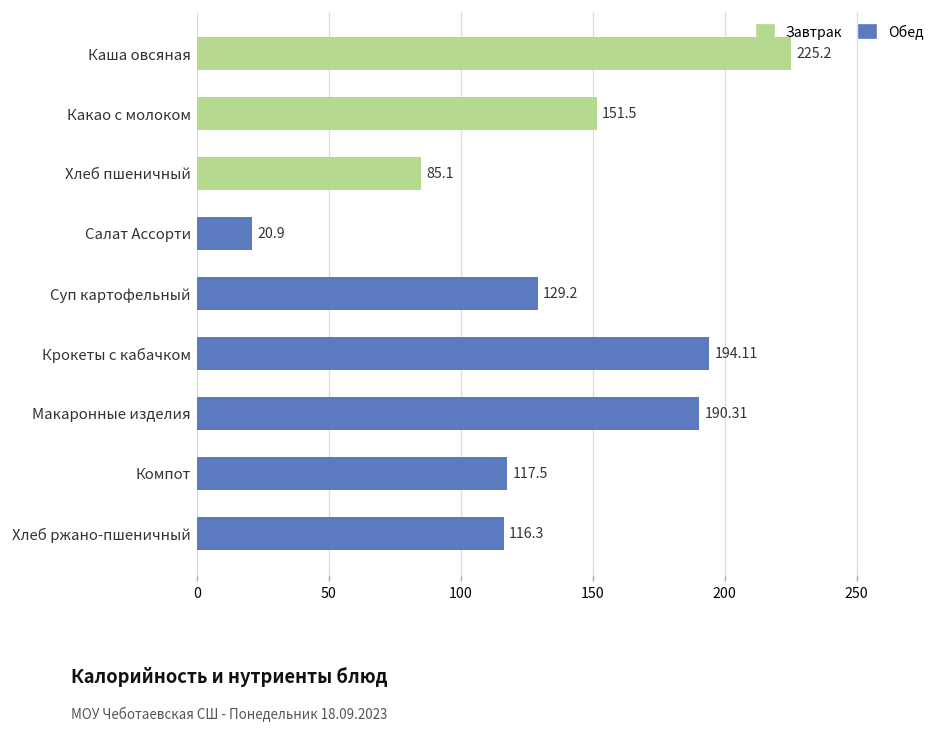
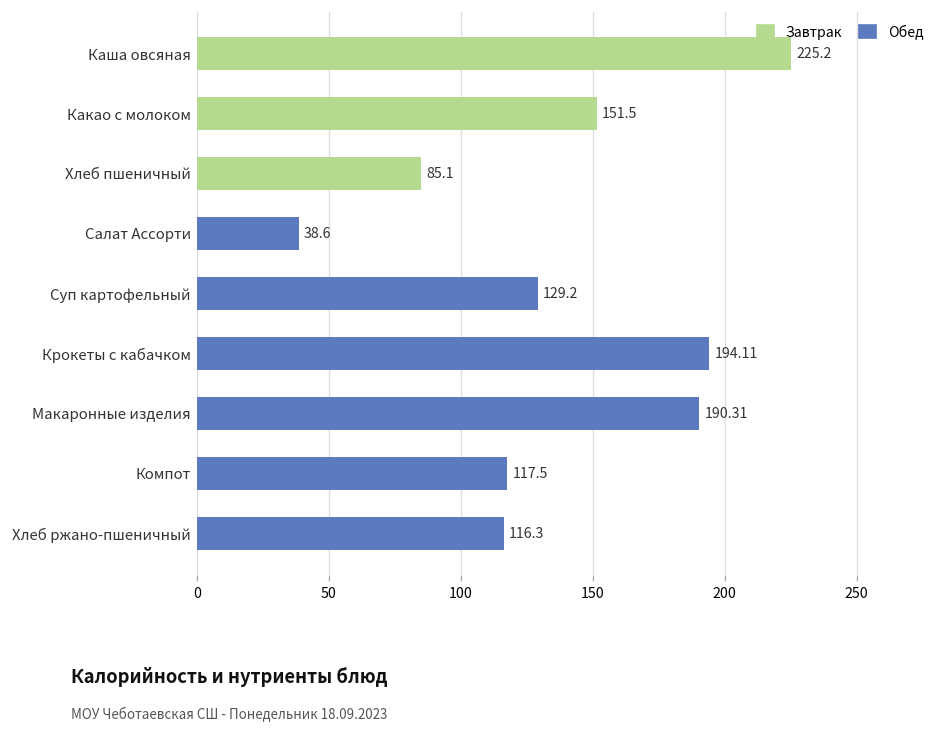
  {
    "Каша овсяная": 225.2,
    "Какао с молоком": 151.5,
    "Хлеб пшеничный": 85.1,
-   "Салат Ассорти": 20.9,
+   "Салат Ассорти": 38.6,
    "Суп картофельный": 129.2,
    "Крокеты с кабачком": 194.11,
    "Макаронные изделия": 190.31,
    "Компот": 117.5,
    "Хлеб ржано-пшеничный": 116.3
  }
